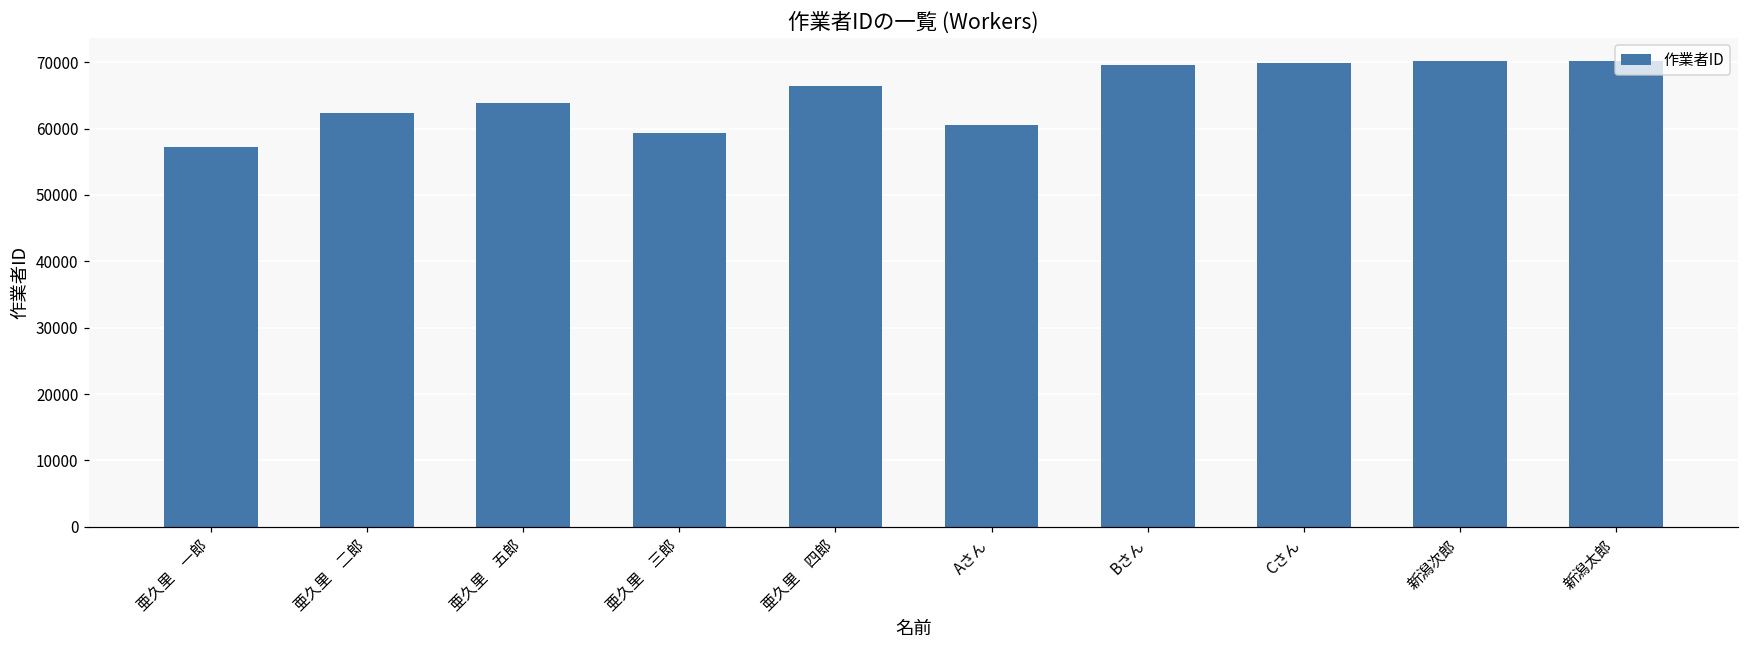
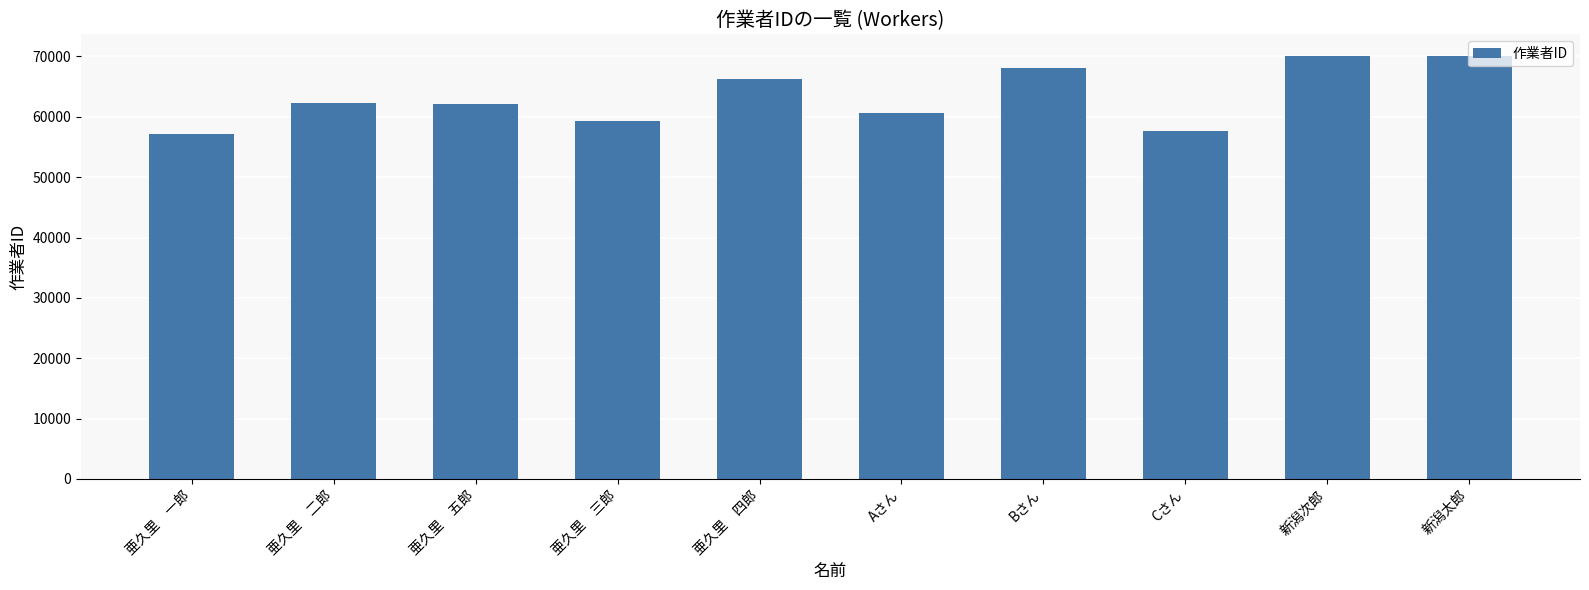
  {
    "亜久里 一郎": 57000,
    "亜久里 二郎": 62000,
-   "亜久里 五郎": 64000,
+   "亜久里 五郎": 62000,
    "亜久里 三郎": 59000,
    "亜久里 四郎": 66000,
    "Aさん": 61000,
-   "Bさん": 70000,
-   "Cさん": 70000,
+   "Bさん": 68000,
+   "Cさん": 58000,
    "新潟次郎": 70000
  }
